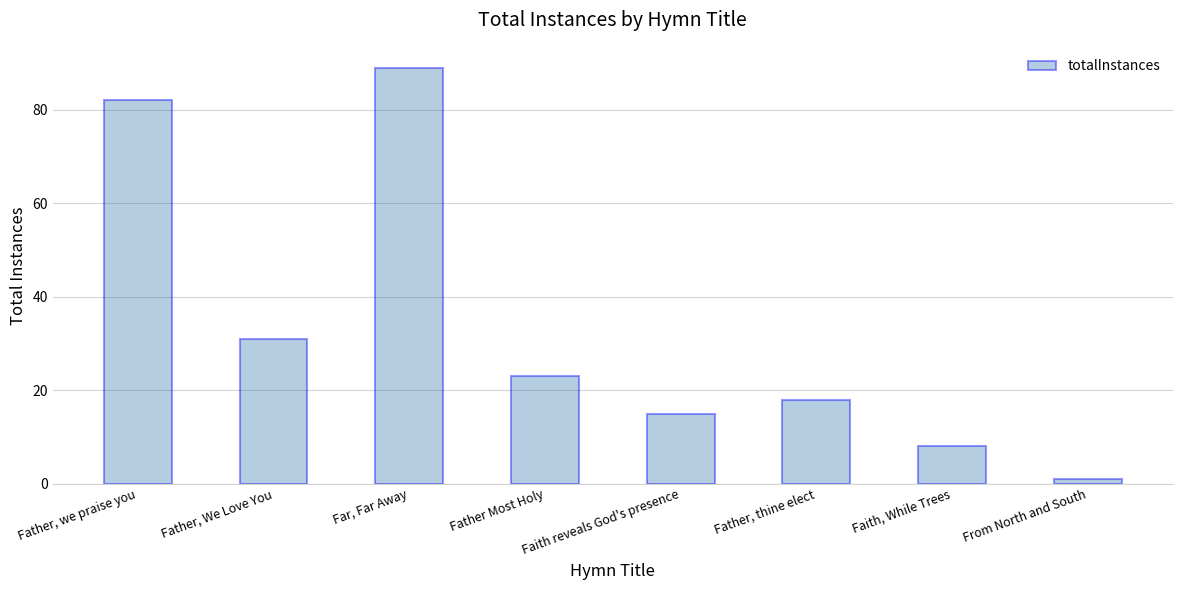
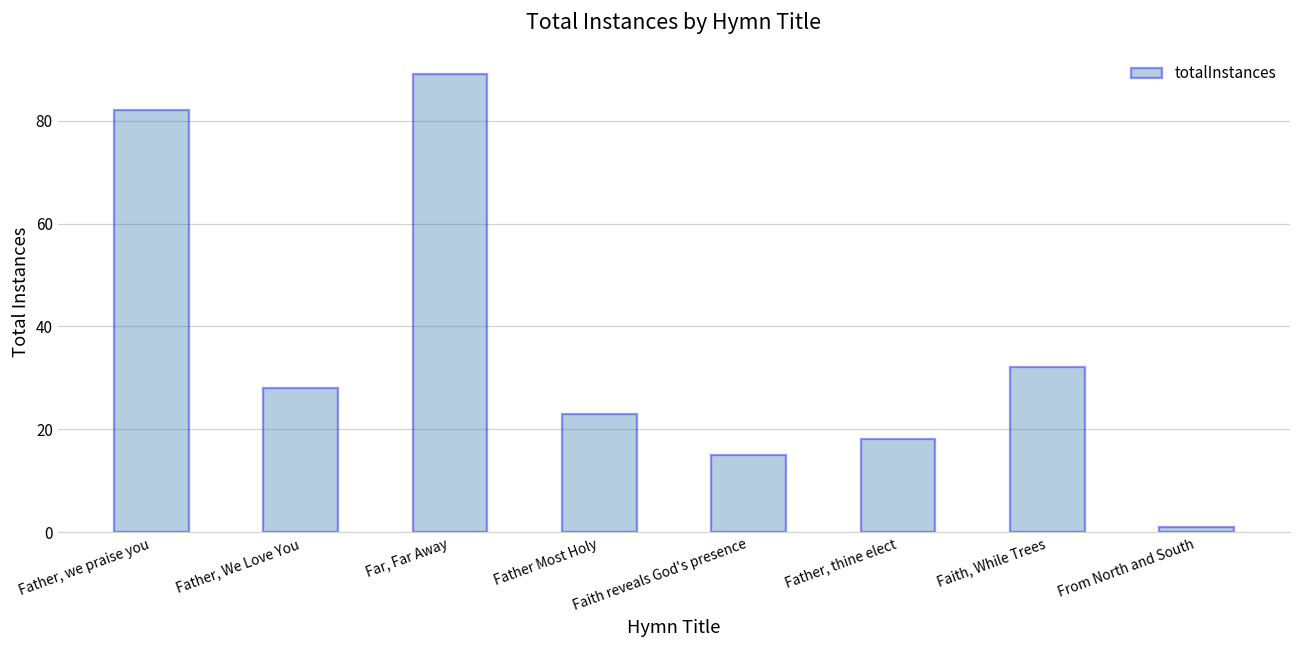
  {
    "Father, we praise you": 82,
-   "Father, We Love You": 31,
+   "Father, We Love You": 28,
    "Far, Far Away": 89,
    "Father Most Holy": 23,
    "Faith reveals God's presence": 15,
    "Father, thine elect": 18,
-   "Faith, While Trees": 8,
+   "Faith, While Trees": 32,
    "From North and South": 1
  }
